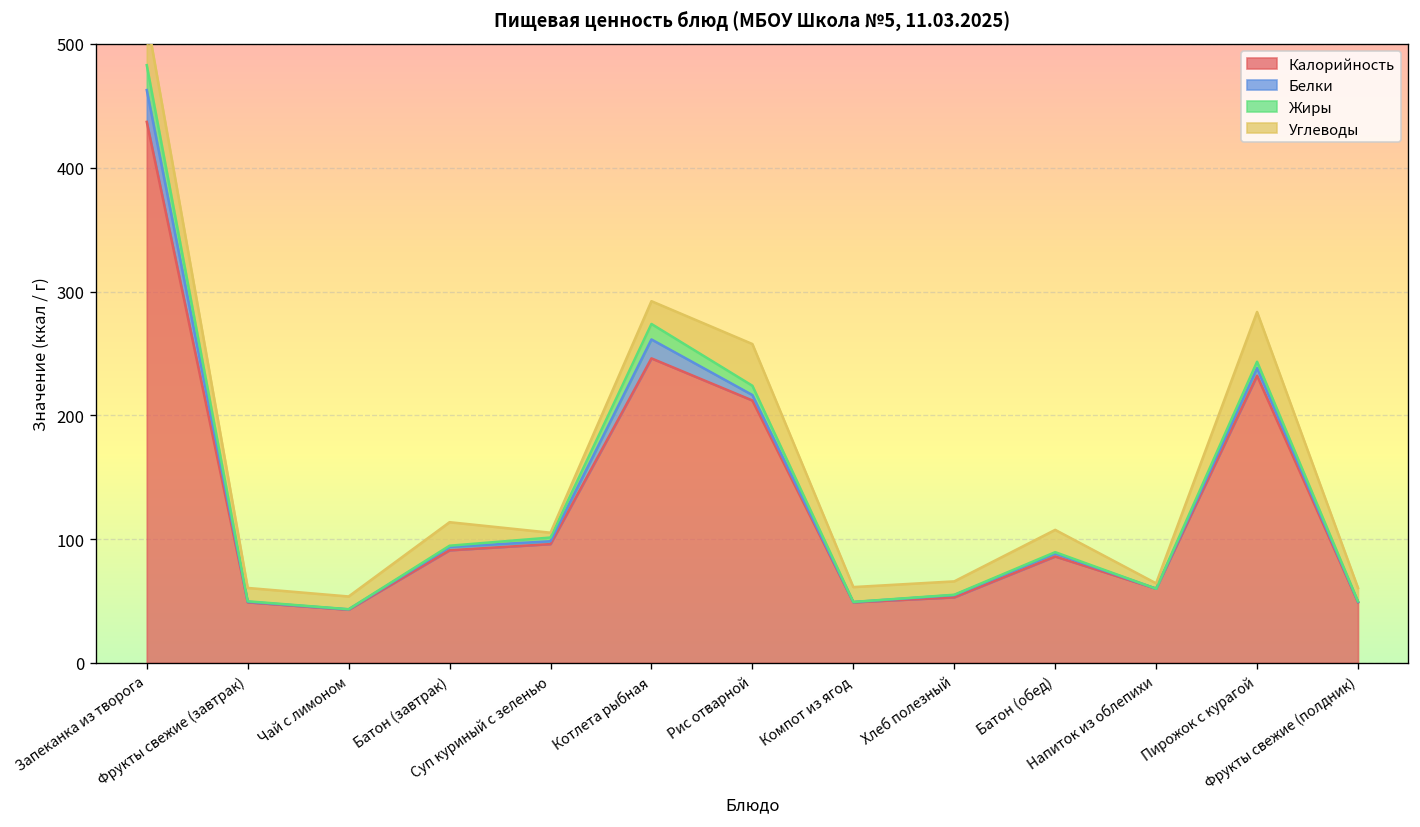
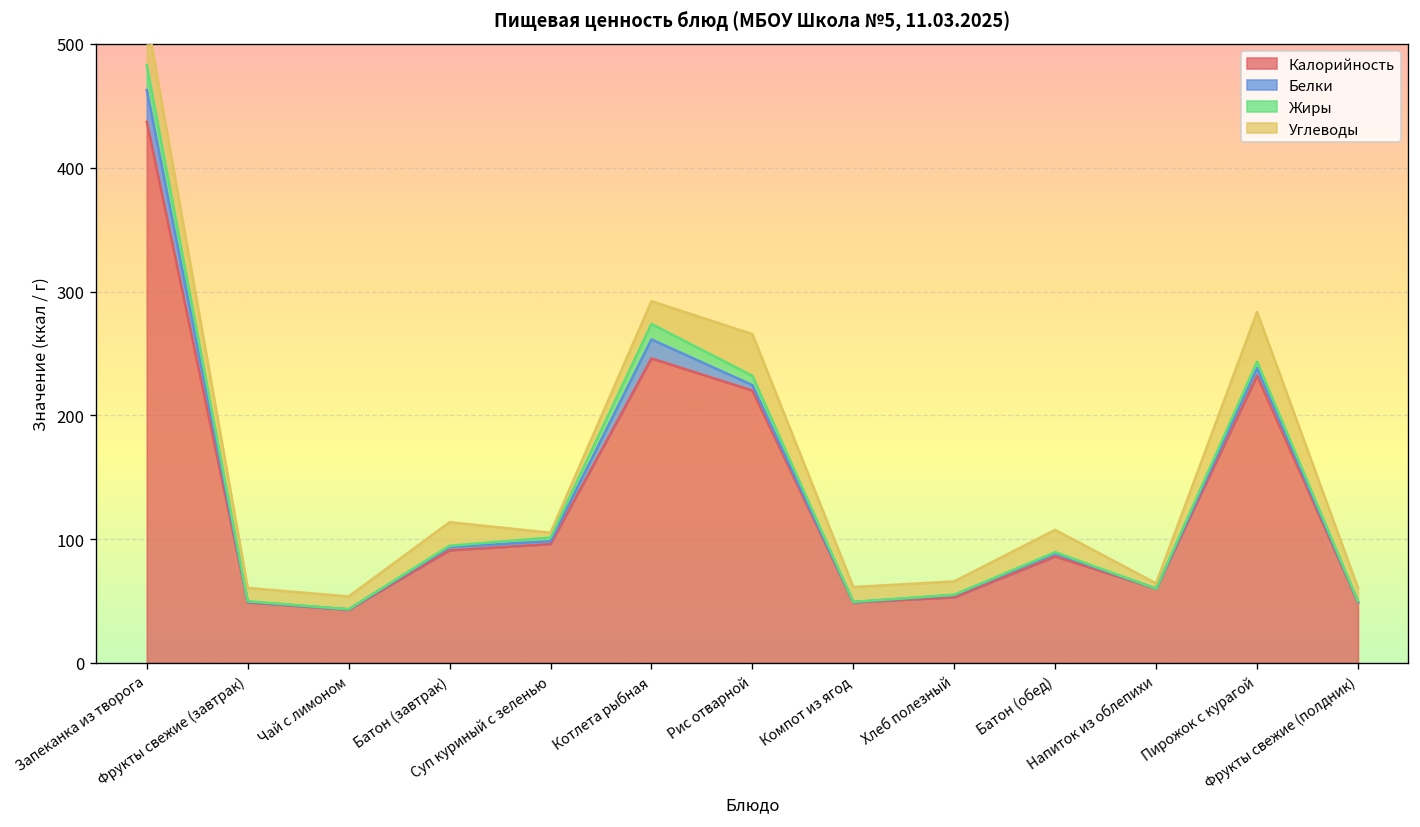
  {
    "Калорийность": {
      "Запеканка из творога": 437,
      "Батон (завтрак)": 91,
      "Котлета рыбная": 246,
-     "Рис отварной": 212,
+     "Рис отварной": 220,
      "Батон (обед)": 86,
      "Пирожок с курагой": 232
    },
    "Белки": {
      "Запеканка из творога": 26,
      "Котлета рыбная": 15,
      "Рис отварной": 4,
      "Пирожок с курагой": 6
    },
    "Жиры": {
      "Запеканка из творога": 20,
      "Суп куриный с зеленью": 3,
      "Котлета рыбная": 13,
      "Рис отварной": 8,
      "Пирожок с курагой": 5
    },
    "Углеводы": {
      "Фрукты свежие (завтрак)": 11,
      "Чай с лимоном": 10,
      "Батон (завтрак)": 19,
      "Суп куриный с зеленью": 4,
      "Котлета рыбная": 18,
      "Рис отварной": 34,
      "Компот из ягод": 12,
      "Хлеб полезный": 11,
      "Батон (обед)": 18,
      "Напиток из облепихи": 4,
      "Пирожок с курагой": 40,
      "Фрукты свежие (полдник)": 11
    }
  }
